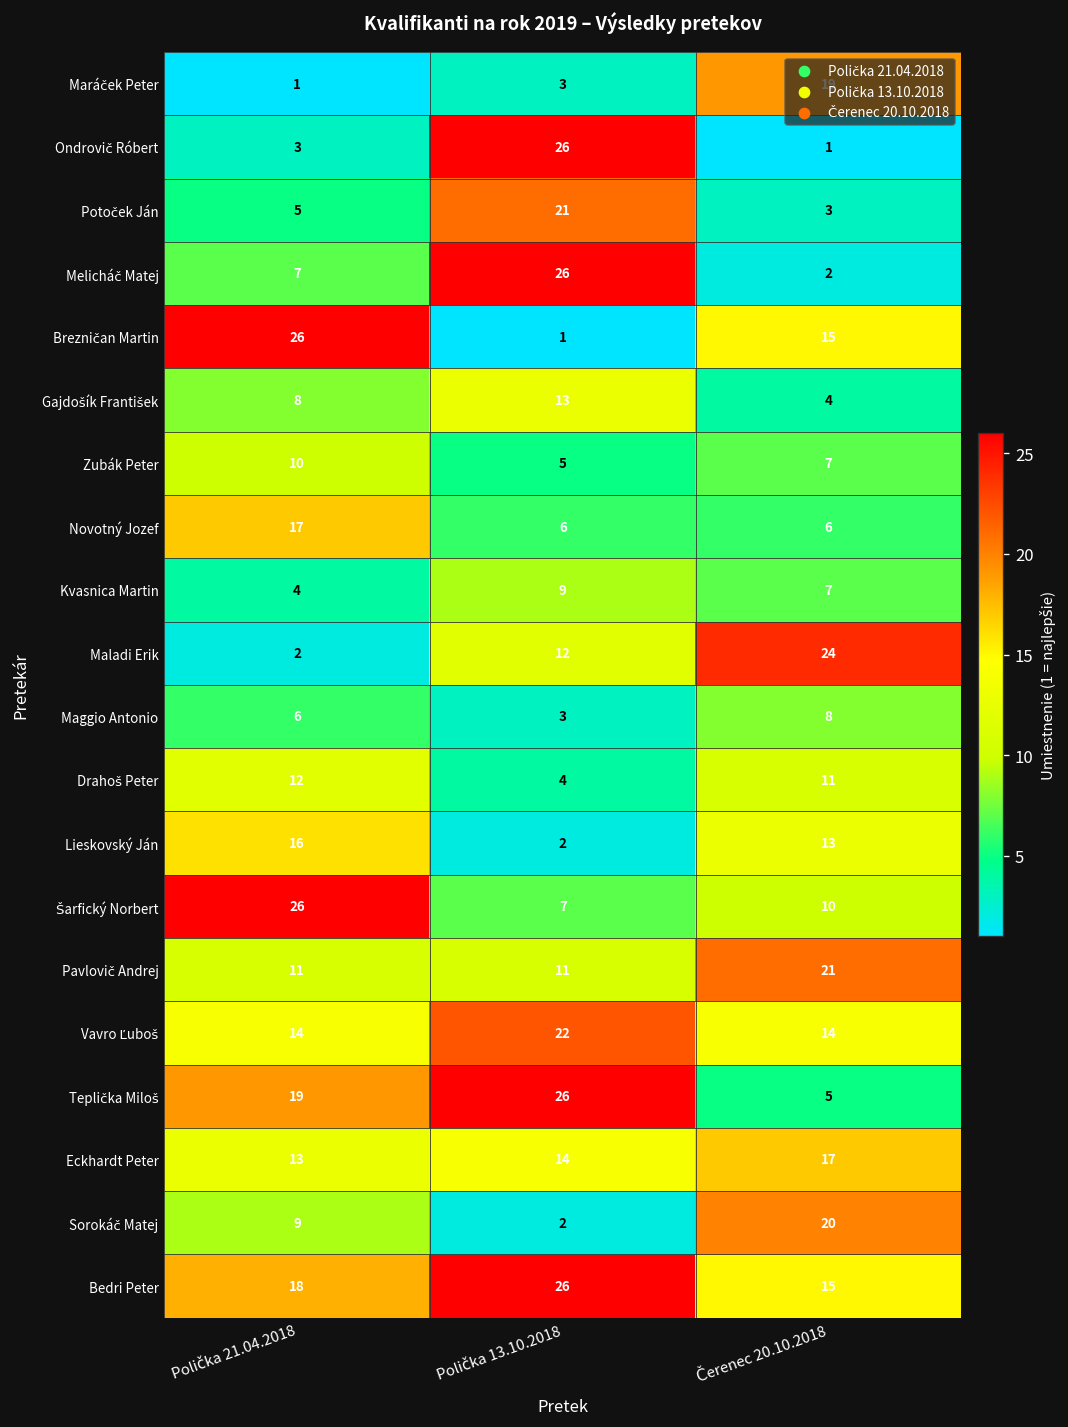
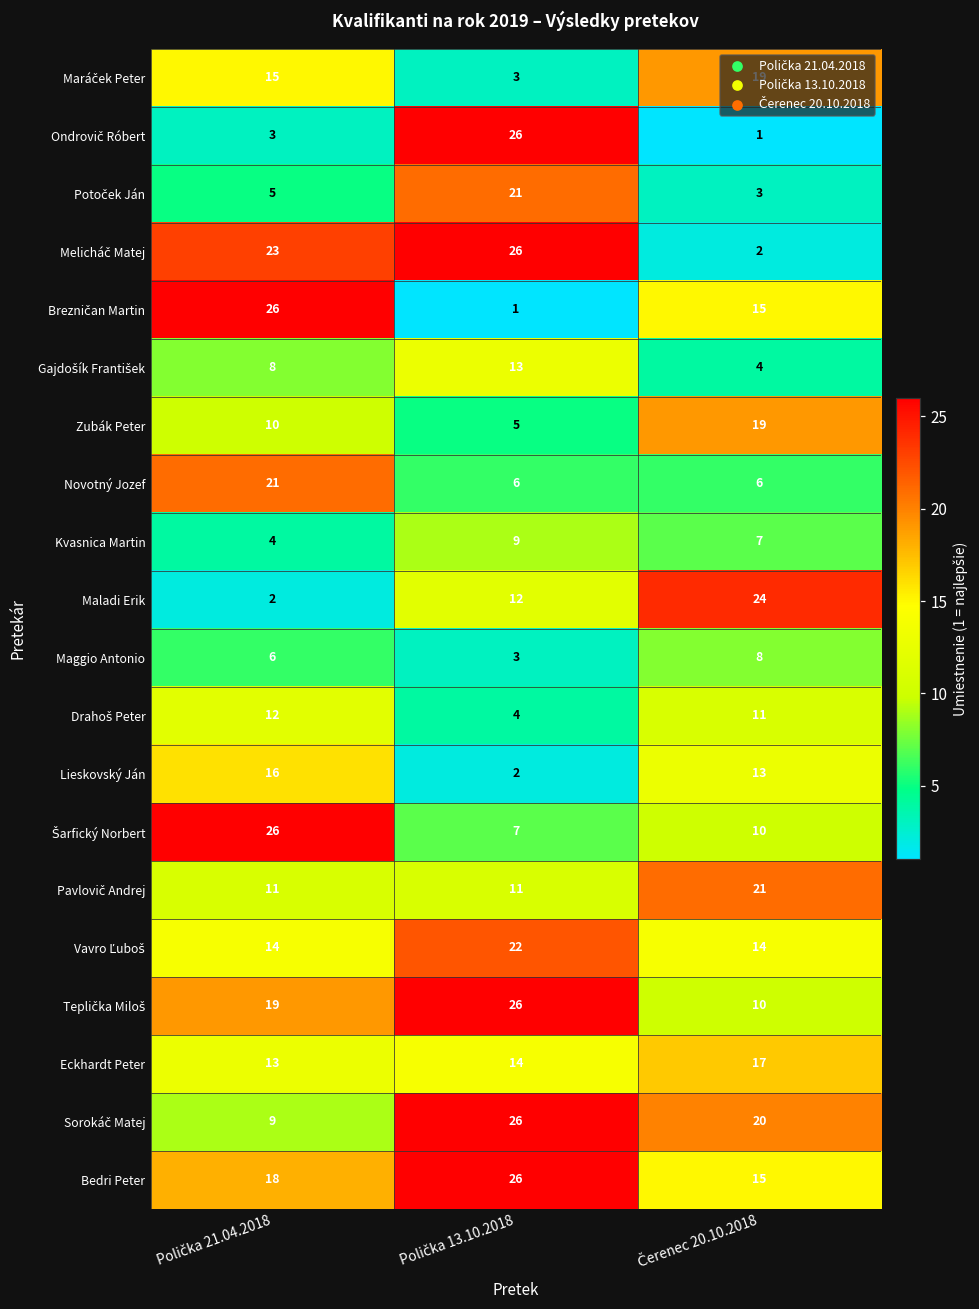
  {
    "Maráček Peter": {
-     "Polička 21.04.2018": 1,
+     "Polička 21.04.2018": 15,
      "Polička 13.10.2018": 3
    },
    "Ondrovič Róbert": {
      "Polička 21.04.2018": 3,
      "Polička 13.10.2018": 26,
      "Čerenec 20.10.2018": 1
    },
    "Potoček Ján": {
      "Polička 21.04.2018": 5,
      "Polička 13.10.2018": 21,
      "Čerenec 20.10.2018": 3
    },
    "Melicháč Matej": {
-     "Polička 21.04.2018": 7,
+     "Polička 21.04.2018": 23,
      "Polička 13.10.2018": 26,
      "Čerenec 20.10.2018": 2
    },
    "Brezničan Martin": {
      "Polička 21.04.2018": 26,
      "Polička 13.10.2018": 1,
      "Čerenec 20.10.2018": 15
    },
    "Gajdošík František": {
      "Polička 21.04.2018": 8,
      "Polička 13.10.2018": 13,
      "Čerenec 20.10.2018": 4
    },
    "Zubák Peter": {
      "Polička 21.04.2018": 10,
      "Polička 13.10.2018": 5,
-     "Čerenec 20.10.2018": 7
+     "Čerenec 20.10.2018": 19
    },
    "Novotný Jozef": {
-     "Polička 21.04.2018": 17,
+     "Polička 21.04.2018": 21,
      "Polička 13.10.2018": 6,
      "Čerenec 20.10.2018": 6
    },
    "Kvasnica Martin": {
      "Polička 21.04.2018": 4,
      "Polička 13.10.2018": 9,
      "Čerenec 20.10.2018": 7
    },
    "Maladi Erik": {
      "Polička 21.04.2018": 2,
      "Polička 13.10.2018": 12,
      "Čerenec 20.10.2018": 24
    },
    "Maggio Antonio": {
      "Polička 21.04.2018": 6,
      "Polička 13.10.2018": 3,
      "Čerenec 20.10.2018": 8
    },
    "Drahoš Peter": {
      "Polička 21.04.2018": 12,
      "Polička 13.10.2018": 4,
      "Čerenec 20.10.2018": 11
    },
    "Lieskovský Ján": {
      "Polička 21.04.2018": 16,
      "Polička 13.10.2018": 2,
      "Čerenec 20.10.2018": 13
    },
    "Šarfický Norbert": {
      "Polička 21.04.2018": 26,
      "Polička 13.10.2018": 7,
      "Čerenec 20.10.2018": 10
    },
    "Pavlovič Andrej": {
      "Polička 21.04.2018": 11,
      "Polička 13.10.2018": 11,
      "Čerenec 20.10.2018": 21
    },
    "Vavro Ľuboš": {
      "Polička 21.04.2018": 14,
      "Polička 13.10.2018": 22,
      "Čerenec 20.10.2018": 14
    },
    "Teplička Miloš": {
      "Polička 21.04.2018": 19,
      "Polička 13.10.2018": 26,
-     "Čerenec 20.10.2018": 5
+     "Čerenec 20.10.2018": 10
    },
    "Eckhardt Peter": {
      "Polička 21.04.2018": 13,
      "Polička 13.10.2018": 14,
      "Čerenec 20.10.2018": 17
    },
    "Sorokáč Matej": {
      "Polička 21.04.2018": 9,
-     "Polička 13.10.2018": 2,
+     "Polička 13.10.2018": 26,
      "Čerenec 20.10.2018": 20
    },
    "Bedri Peter": {
      "Polička 21.04.2018": 18,
      "Polička 13.10.2018": 26,
      "Čerenec 20.10.2018": 15
    }
  }
